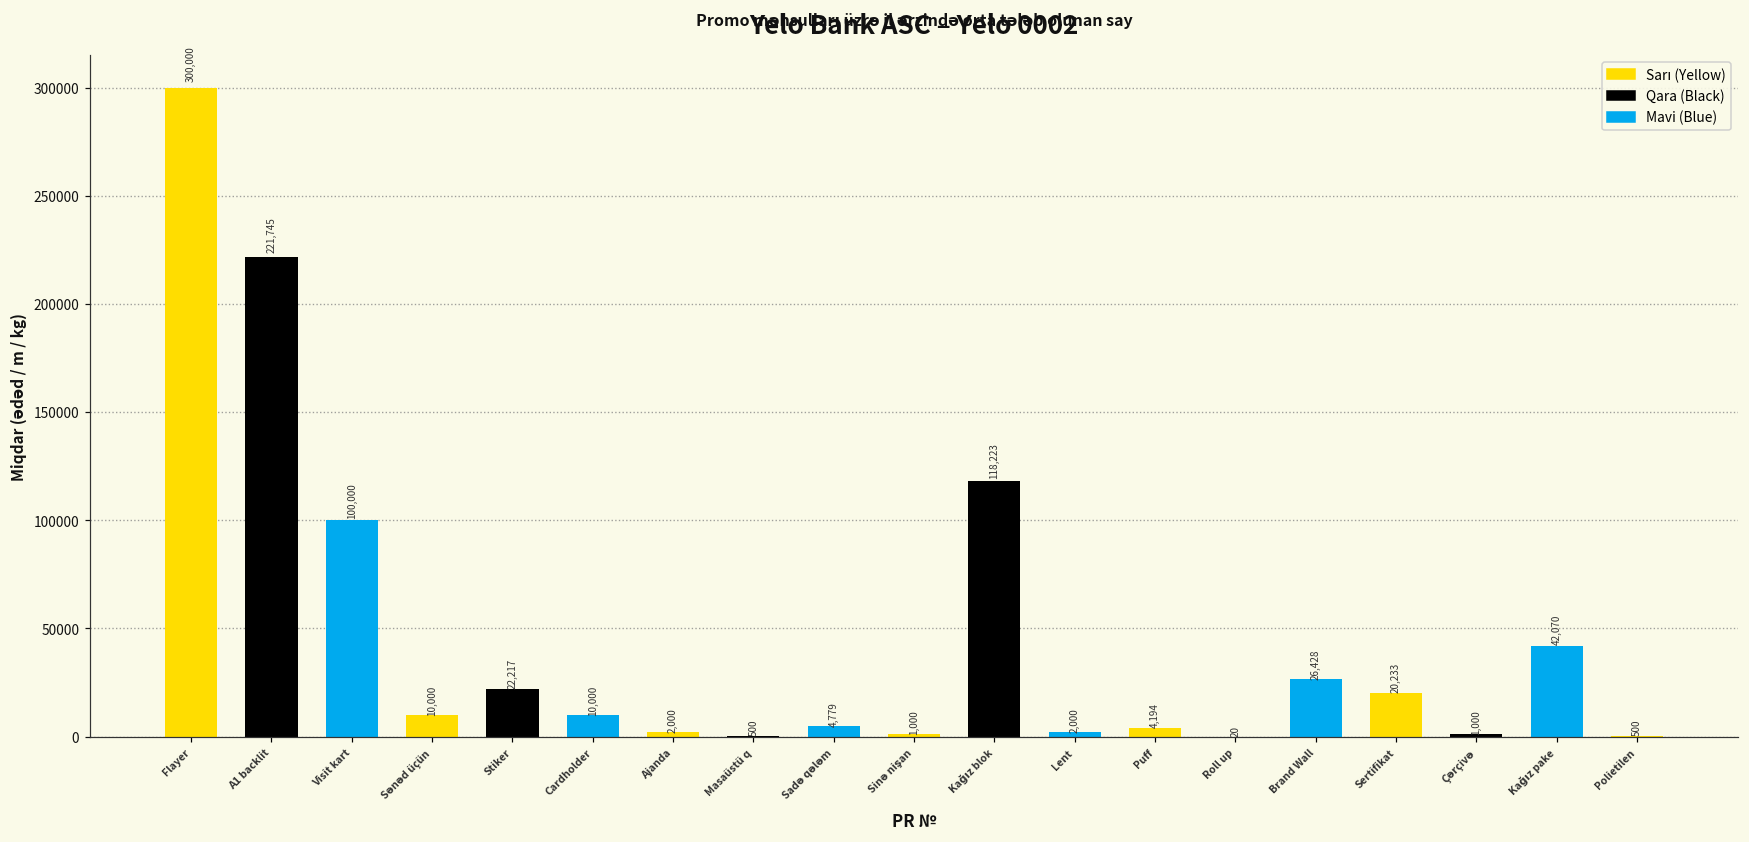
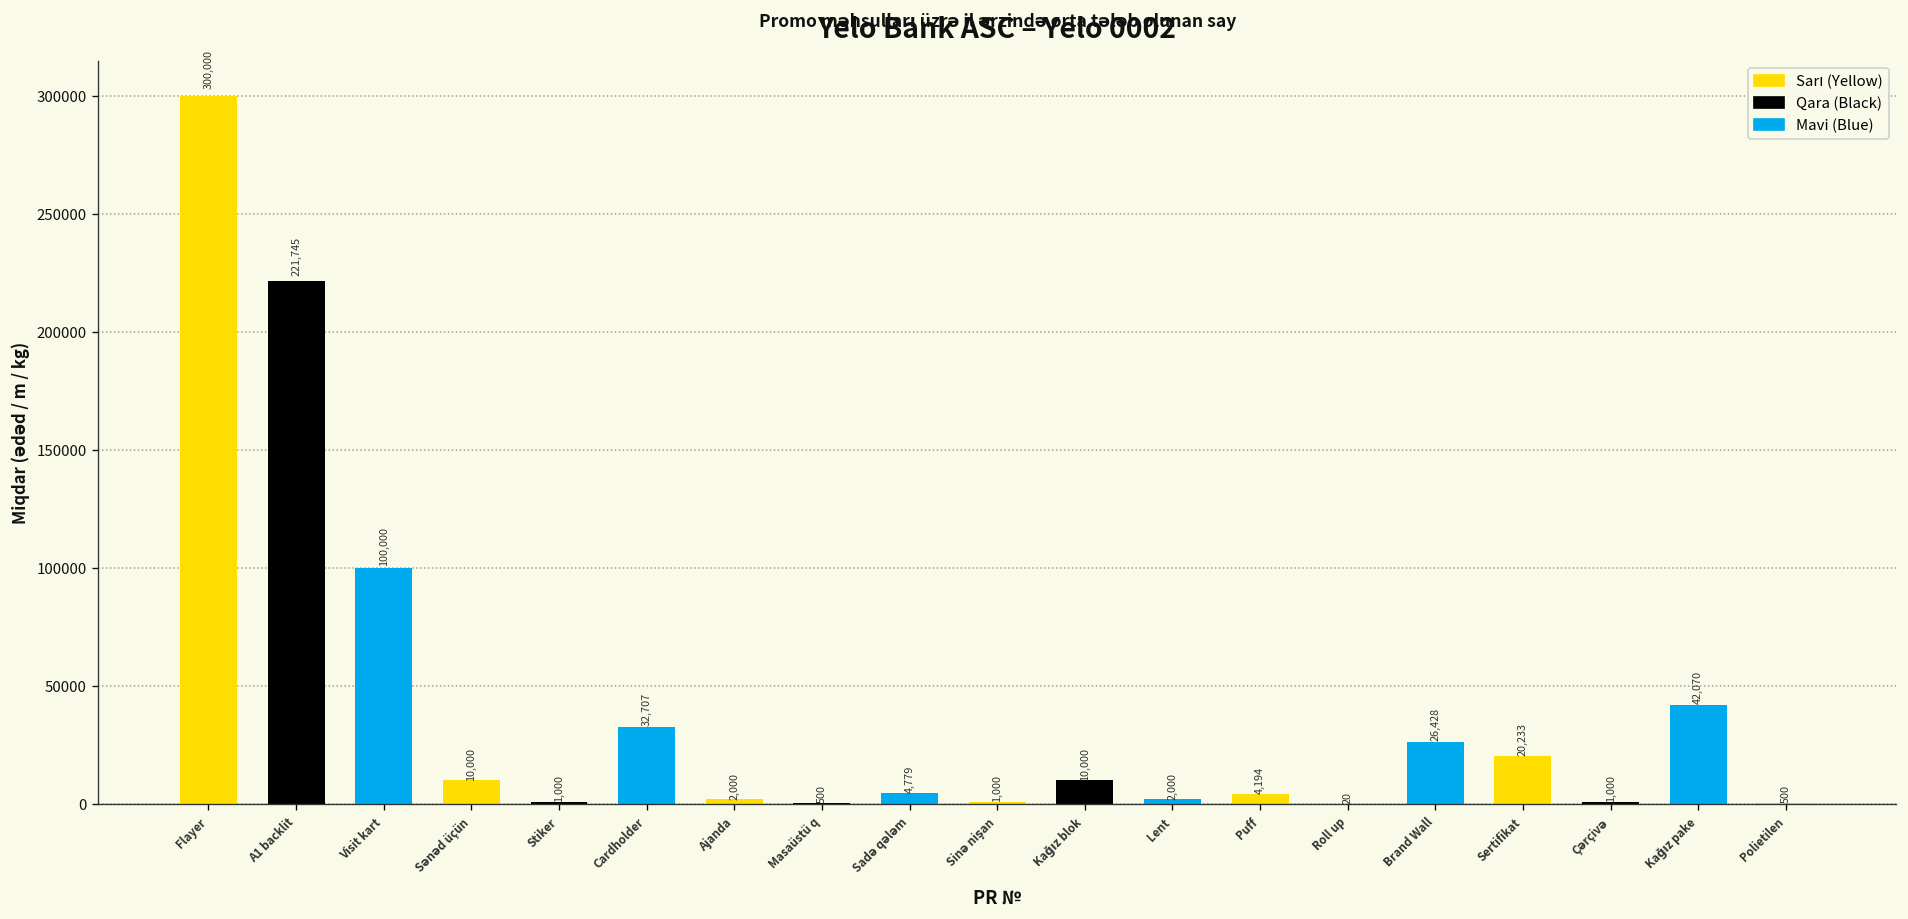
  {
    "Flayer": "300,000",
    "A1 backlit": "221,745",
    "Visit kart": "100,000",
    "Sənəd üçün": "10,000",
-   "Stiker": "22,217",
-   "Cardholder": "10,000",
+   "Stiker": "1,000",
+   "Cardholder": "32,707",
    "Ajanda": "2,000",
    "Masaüstü q": "500",
    "Sadə qələm": "4,779",
    "Sinə nişan": "1,000",
-   "Kağız blok": "118,223",
+   "Kağız blok": "10,000",
    "Lent": "2,000",
    "Puff": "4,194",
    "Roll up": "20",
    "Brand Wall": "26,428",
    "Sertifikat": "20,233",
    "Çərçivə": "1,000",
    "Kağız pake": "42,070",
    "Polietilen": "500"
  }
